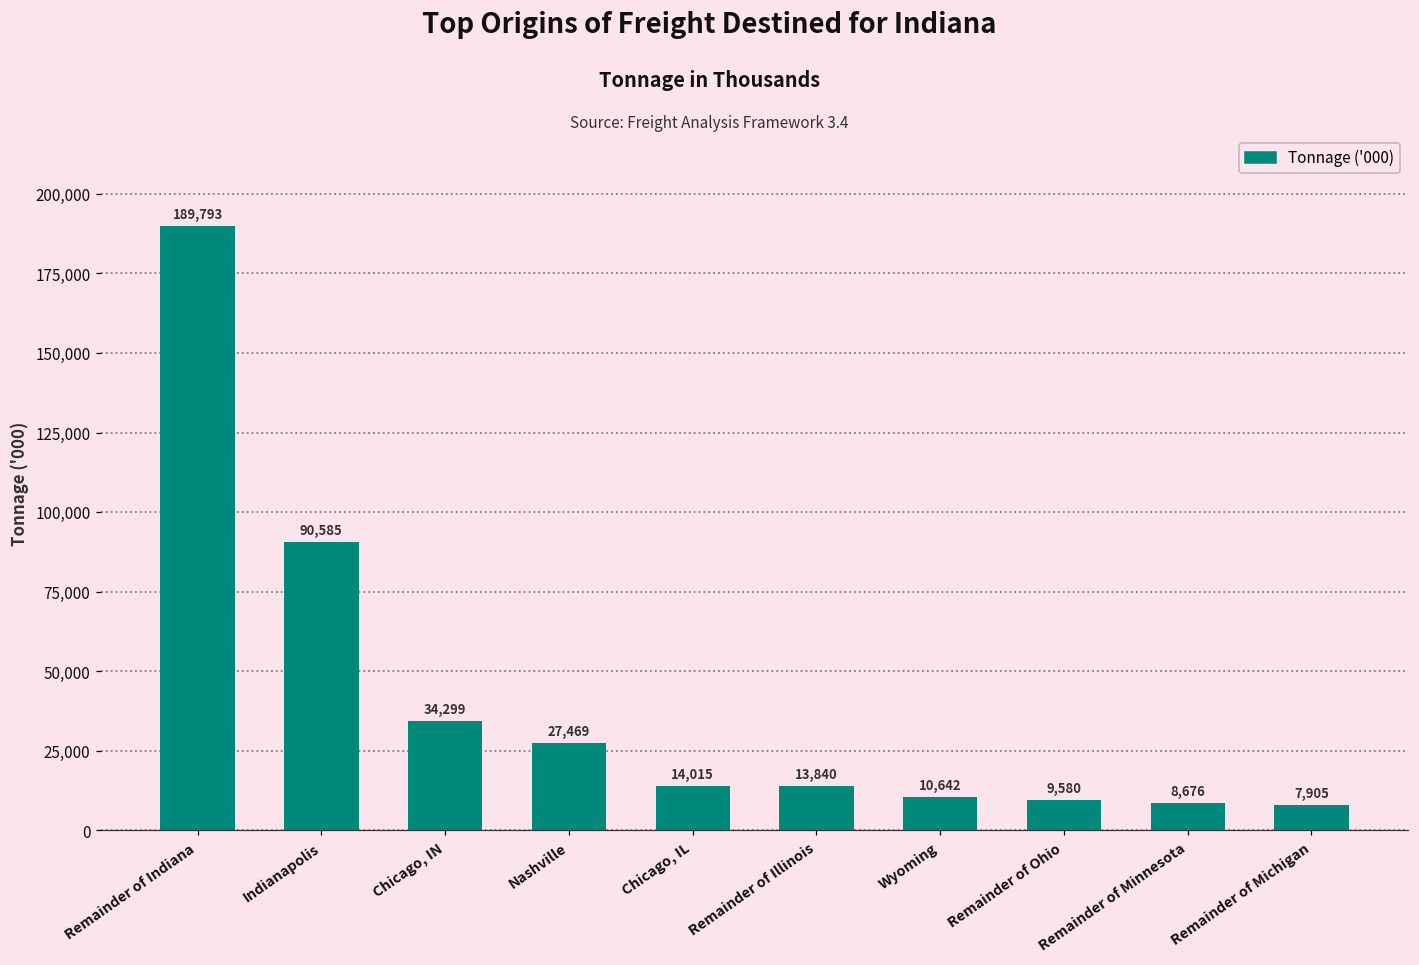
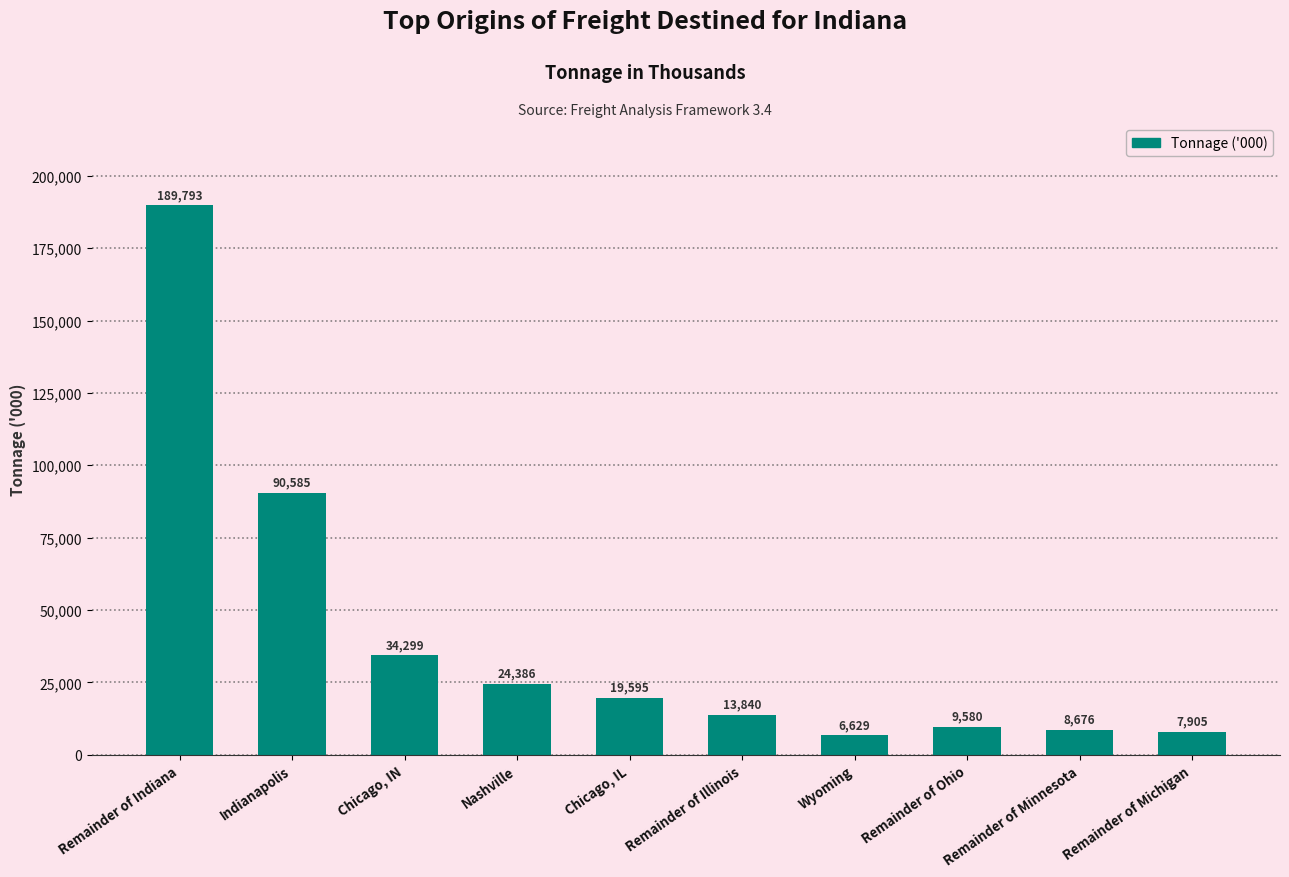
  {
    "Remainder of Indiana": "189,793",
    "Indianapolis": "90,585",
    "Chicago, IN": "34,299",
-   "Nashville": "27,469",
-   "Chicago, IL": "14,015",
+   "Nashville": "24,386",
+   "Chicago, IL": "19,595",
    "Remainder of Illinois": "13,840",
-   "Wyoming": "10,642",
+   "Wyoming": "6,629",
    "Remainder of Ohio": "9,580",
    "Remainder of Minnesota": "8,676",
    "Remainder of Michigan": "7,905"
  }
